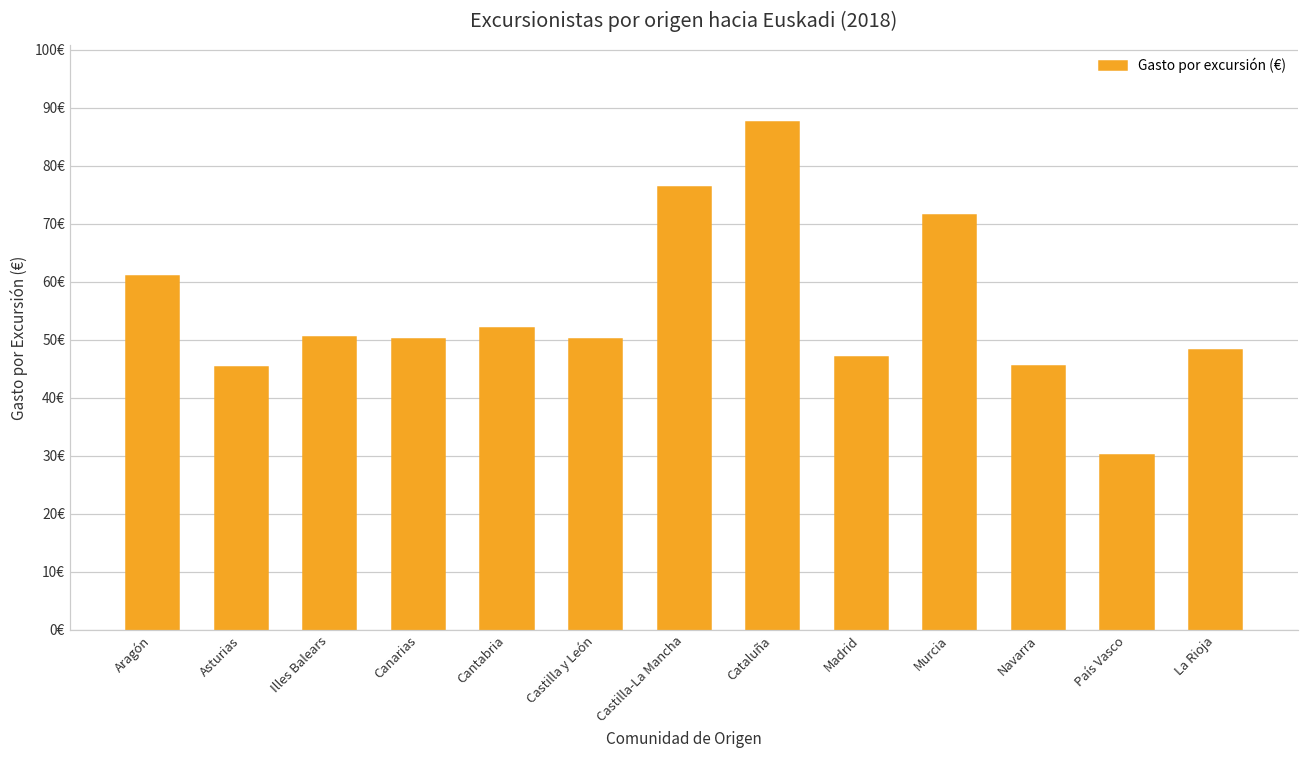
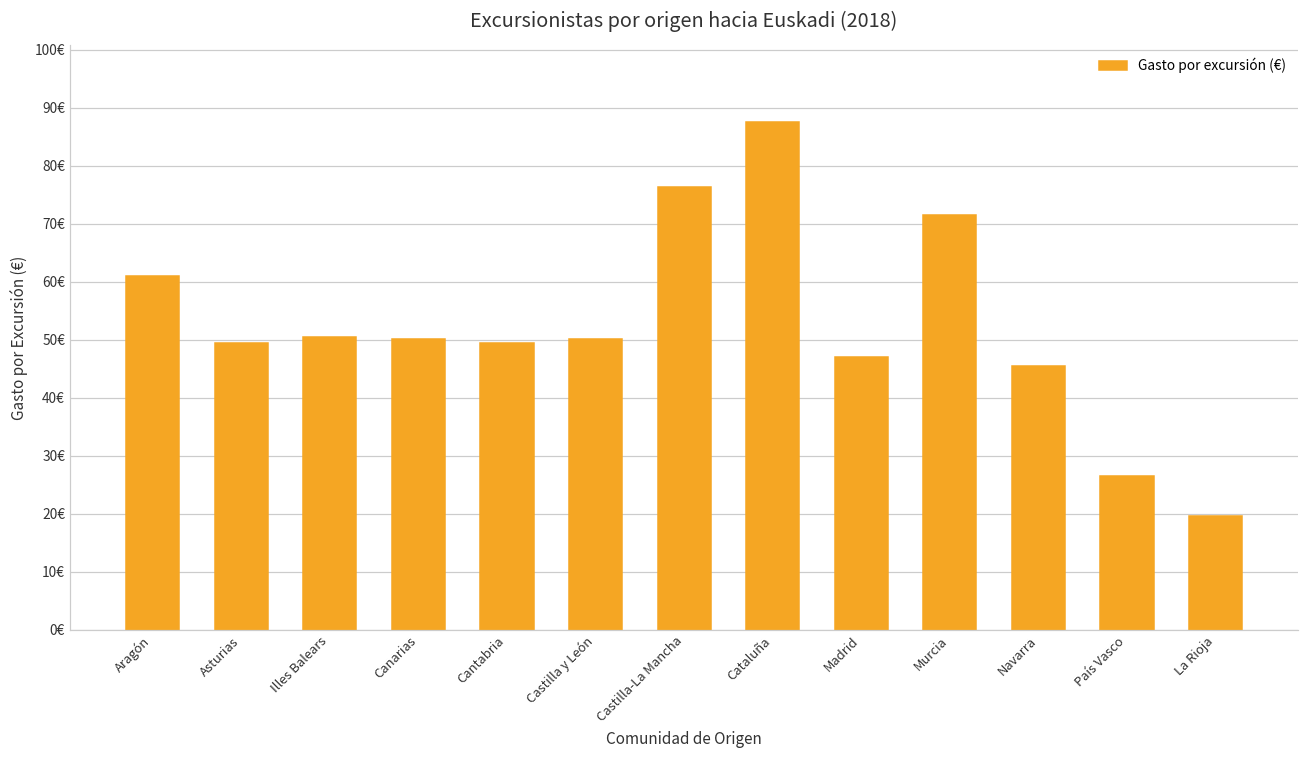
  {
    "Aragón": "61€",
-   "Asturias": "45€",
+   "Asturias": "49€",
    "Illes Balears": "50€",
    "Canarias": "50€",
-   "Cantabria": "52€",
+   "Cantabria": "49€",
    "Castilla y León": "50€",
    "Castilla-La Mancha": "76€",
    "Cataluña": "88€",
    "Madrid": "47€",
    "Murcia": "71€",
    "Navarra": "45€",
-   "País Vasco": "30€",
-   "La Rioja": "48€"
+   "País Vasco": "27€",
+   "La Rioja": "20€"
  }
